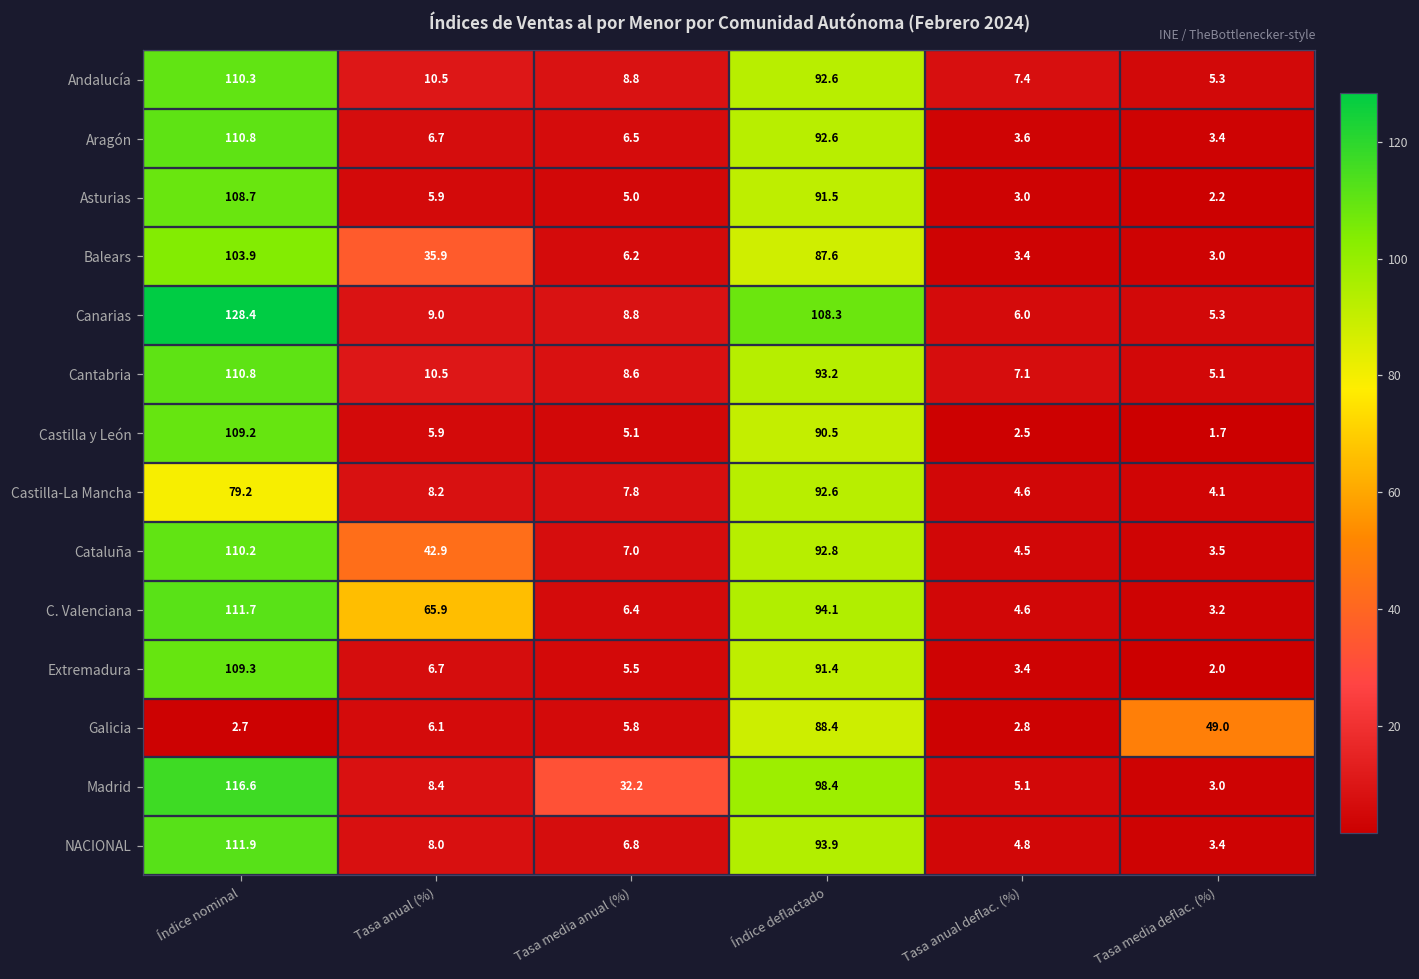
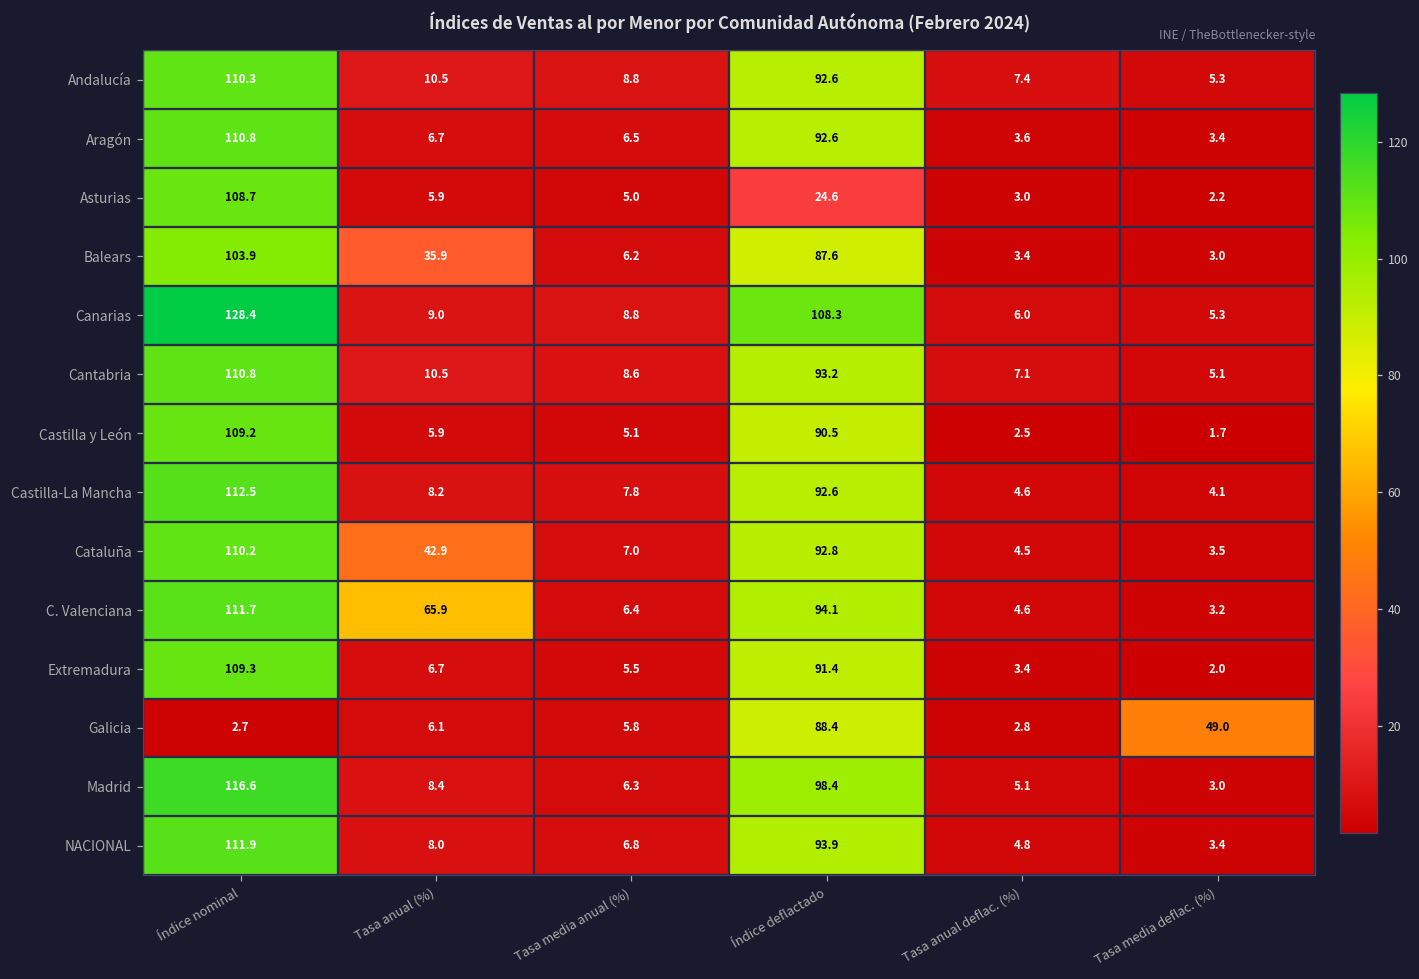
  {
    "Andalucía": {
      "Índice nominal": 110.3,
      "Tasa anual (%)": 10.5,
      "Tasa media anual (%)": 8.8,
      "Índice deflactado": 92.6,
      "Tasa anual deflac. (%)": 7.4,
      "Tasa media deflac. (%)": 5.3
    },
    "Aragón": {
      "Índice nominal": 110.8,
      "Tasa anual (%)": 6.7,
      "Tasa media anual (%)": 6.5,
      "Índice deflactado": 92.6,
      "Tasa anual deflac. (%)": 3.6,
      "Tasa media deflac. (%)": 3.4
    },
    "Asturias": {
      "Índice nominal": 108.7,
      "Tasa anual (%)": 5.9,
      "Tasa media anual (%)": 5.0,
-     "Índice deflactado": 91.5,
+     "Índice deflactado": 24.6,
      "Tasa anual deflac. (%)": 3.0,
      "Tasa media deflac. (%)": 2.2
    },
    "Balears": {
      "Índice nominal": 103.9,
      "Tasa anual (%)": 35.9,
      "Tasa media anual (%)": 6.2,
      "Índice deflactado": 87.6,
      "Tasa anual deflac. (%)": 3.4,
      "Tasa media deflac. (%)": 3.0
    },
    "Canarias": {
      "Índice nominal": 128.4,
      "Tasa anual (%)": 9.0,
      "Tasa media anual (%)": 8.8,
      "Índice deflactado": 108.3,
      "Tasa anual deflac. (%)": 6.0,
      "Tasa media deflac. (%)": 5.3
    },
    "Cantabria": {
      "Índice nominal": 110.8,
      "Tasa anual (%)": 10.5,
      "Tasa media anual (%)": 8.6,
      "Índice deflactado": 93.2,
      "Tasa anual deflac. (%)": 7.1,
      "Tasa media deflac. (%)": 5.1
    },
    "Castilla y León": {
      "Índice nominal": 109.2,
      "Tasa anual (%)": 5.9,
      "Tasa media anual (%)": 5.1,
      "Índice deflactado": 90.5,
      "Tasa anual deflac. (%)": 2.5,
      "Tasa media deflac. (%)": 1.7
    },
    "Castilla-La Mancha": {
-     "Índice nominal": 79.2,
+     "Índice nominal": 112.5,
      "Tasa anual (%)": 8.2,
      "Tasa media anual (%)": 7.8,
      "Índice deflactado": 92.6,
      "Tasa anual deflac. (%)": 4.6,
      "Tasa media deflac. (%)": 4.1
    },
    "Cataluña": {
      "Índice nominal": 110.2,
      "Tasa anual (%)": 42.9,
      "Tasa media anual (%)": 7.0,
      "Índice deflactado": 92.8,
      "Tasa anual deflac. (%)": 4.5,
      "Tasa media deflac. (%)": 3.5
    },
    "C. Valenciana": {
      "Índice nominal": 111.7,
      "Tasa anual (%)": 65.9,
      "Tasa media anual (%)": 6.4,
      "Índice deflactado": 94.1,
      "Tasa anual deflac. (%)": 4.6,
      "Tasa media deflac. (%)": 3.2
    },
    "Extremadura": {
      "Índice nominal": 109.3,
      "Tasa anual (%)": 6.7,
      "Tasa media anual (%)": 5.5,
      "Índice deflactado": 91.4,
      "Tasa anual deflac. (%)": 3.4,
      "Tasa media deflac. (%)": 2.0
    },
    "Galicia": {
      "Índice nominal": 2.7,
      "Tasa anual (%)": 6.1,
      "Tasa media anual (%)": 5.8,
      "Índice deflactado": 88.4,
      "Tasa anual deflac. (%)": 2.8,
      "Tasa media deflac. (%)": 49.0
    },
    "Madrid": {
      "Índice nominal": 116.6,
      "Tasa anual (%)": 8.4,
-     "Tasa media anual (%)": 32.2,
+     "Tasa media anual (%)": 6.3,
      "Índice deflactado": 98.4,
      "Tasa anual deflac. (%)": 5.1,
      "Tasa media deflac. (%)": 3.0
    },
    "NACIONAL": {
      "Índice nominal": 111.9,
      "Tasa anual (%)": 8.0,
      "Tasa media anual (%)": 6.8,
      "Índice deflactado": 93.9,
      "Tasa anual deflac. (%)": 4.8,
      "Tasa media deflac. (%)": 3.4
    }
  }
